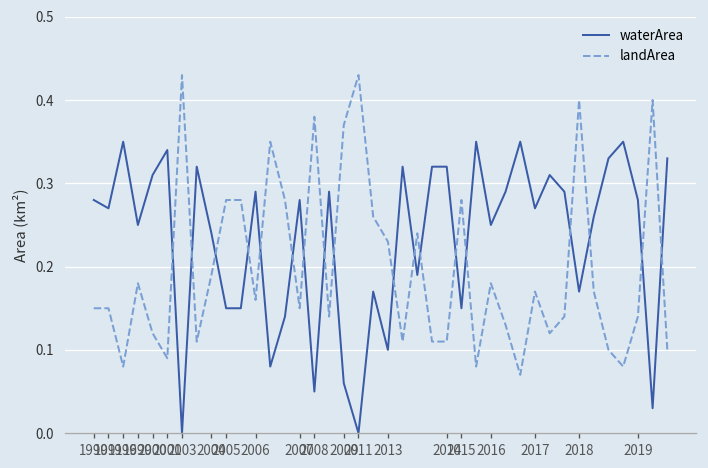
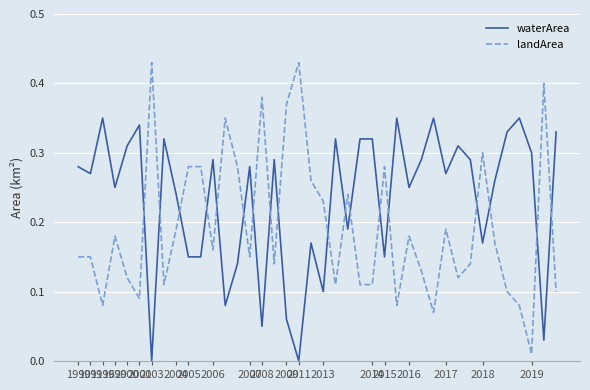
  {
    "waterArea": {
      "2006": 0.29,
      "2013": 0.10,
      "2016": 0.25,
      "2017": 0.27,
      "2018": 0.17,
-     "2019": 0.28
+     "2019": 0.30
    },
    "landArea": {
      "2006": 0.16,
      "2013": 0.23,
      "2016": 0.18,
-     "2017": 0.17,
-     "2018": 0.4,
-     "2019": 0.14
+     "2017": 0.19,
+     "2018": 0.3,
+     "2019": 0.01
    }
  }
